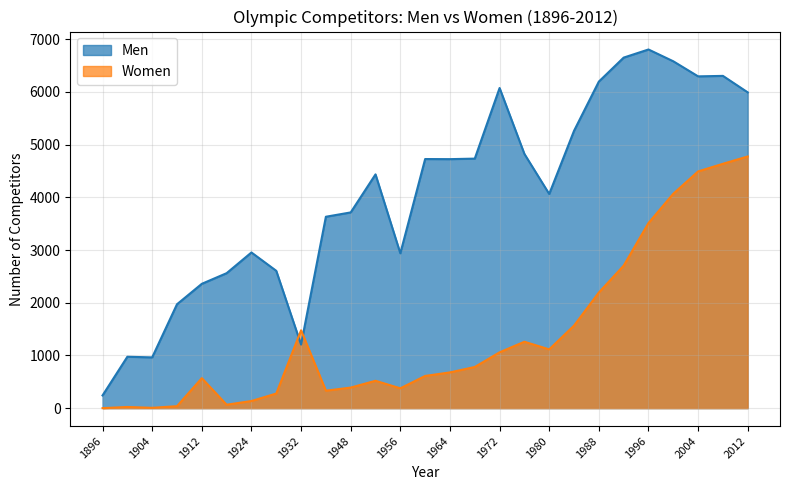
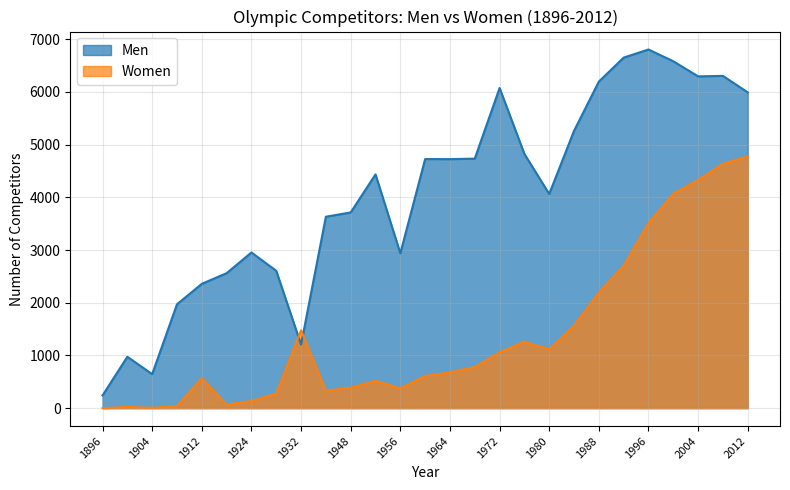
  {
    "Men": {
      "1896": 200,
-     "1904": 1000,
+     "1904": 600,
      "1912": 2400,
      "1924": 3000,
      "1932": 1200,
      "1948": 3700,
      "1956": 2900,
      "1964": 4700,
      "1972": 6100,
      "1980": 4100,
      "1988": 6200,
      "1996": 6800,
      "2004": 6300,
      "2012": 6000
    },
    "Women": {
      "1896": 0,
      "1904": 0,
      "1912": 600,
      "1924": 100,
      "1932": 1500,
      "1948": 400,
      "1956": 400,
      "1964": 700,
      "1972": 1100,
      "1980": 1100,
      "1988": 2200,
      "1996": 3500,
-     "2004": 4500,
+     "2004": 4300,
      "2012": 4800
    }
  }
